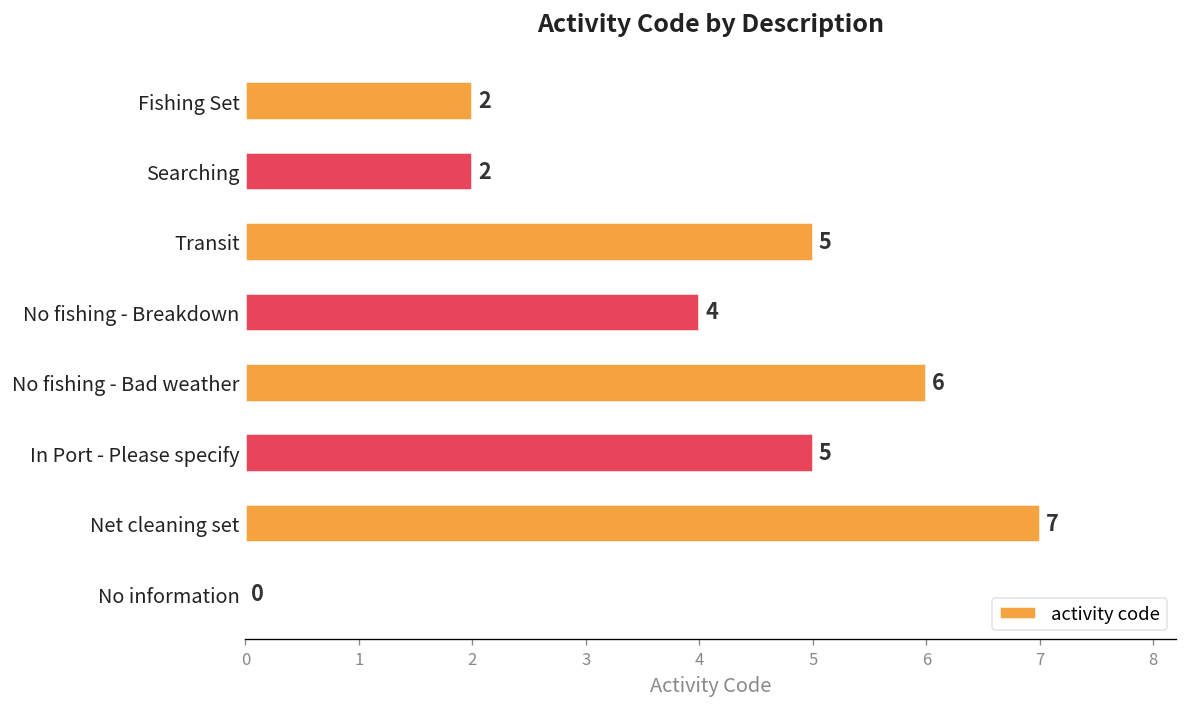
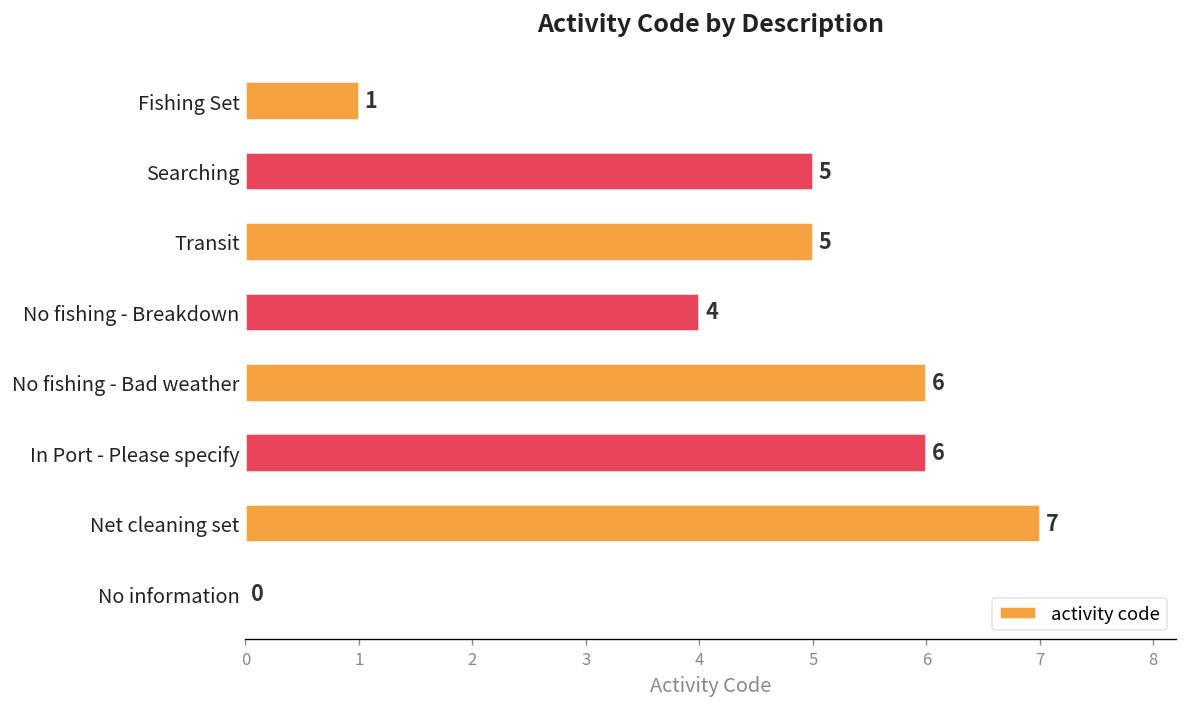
  {
-   "Fishing Set": 2,
-   "Searching": 2,
+   "Fishing Set": 1,
+   "Searching": 5,
    "Transit": 5,
    "No fishing - Breakdown": 4,
    "No fishing - Bad weather": 6,
-   "In Port - Please specify": 5,
+   "In Port - Please specify": 6,
    "Net cleaning set": 7,
    "No information": 0
  }
